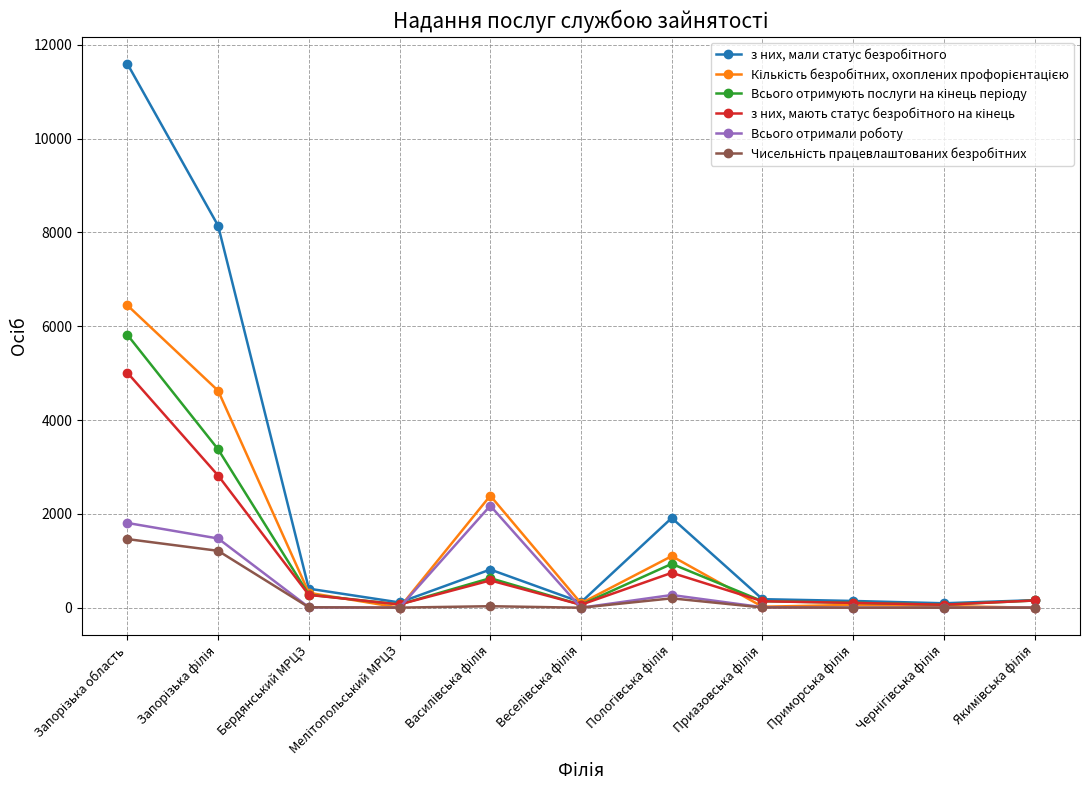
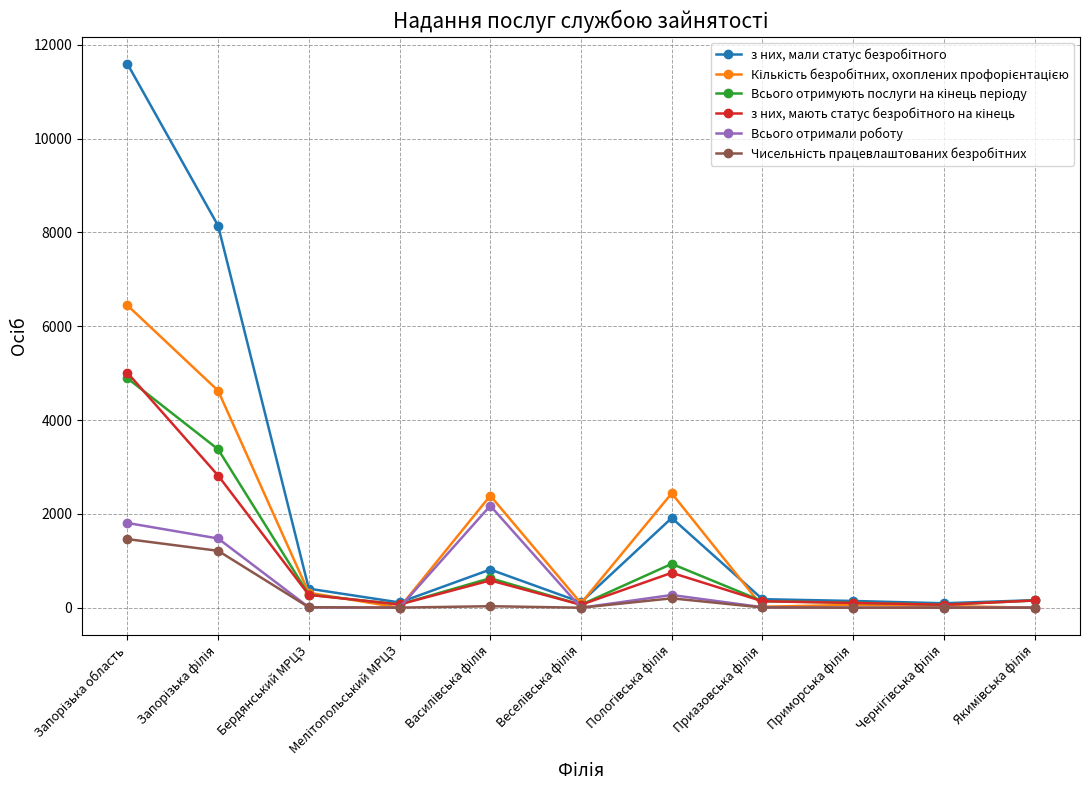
  {
    "з них, мали статус безробітного": {
      "Запорізька область": 11600,
      "Запорізька філія": 8100,
      "Бердянський МРЦЗ": 400,
      "Василівська філія": 800,
      "Пологівська філія": 1900
    },
    "Кількість безробітних, охоплених профорієнтацією": {
      "Запорізька область": 6400,
      "Запорізька філія": 4600,
      "Василівська філія": 2400,
-     "Пологівська філія": 1100
+     "Пологівська філія": 2400
    },
    "Всього отримують послуги на кінець періоду": {
-     "Запорізька область": 5800,
+     "Запорізька область": 4900,
      "Запорізька філія": 3400,
      "Пологівська філія": 900
    },
    "з них, мають статус безробітного на кінець": {
      "Запорізька область": 5000,
      "Запорізька філія": 2800,
      "Пологівська філія": 700
    },
    "Всього отримали роботу": {
      "Запорізька область": 1800,
      "Запорізька філія": 1500,
      "Василівська філія": 2200,
      "Пологівська філія": 300
    },
    "Чисельність працевлаштованих безробітних": {
      "Запорізька область": 1500,
      "Запорізька філія": 1200,
      "Василівська філія": 0,
      "Пологівська філія": 200
    }
  }
